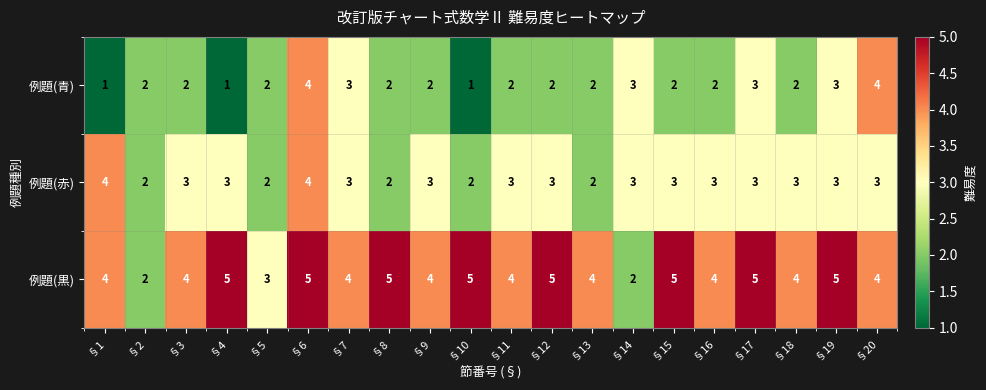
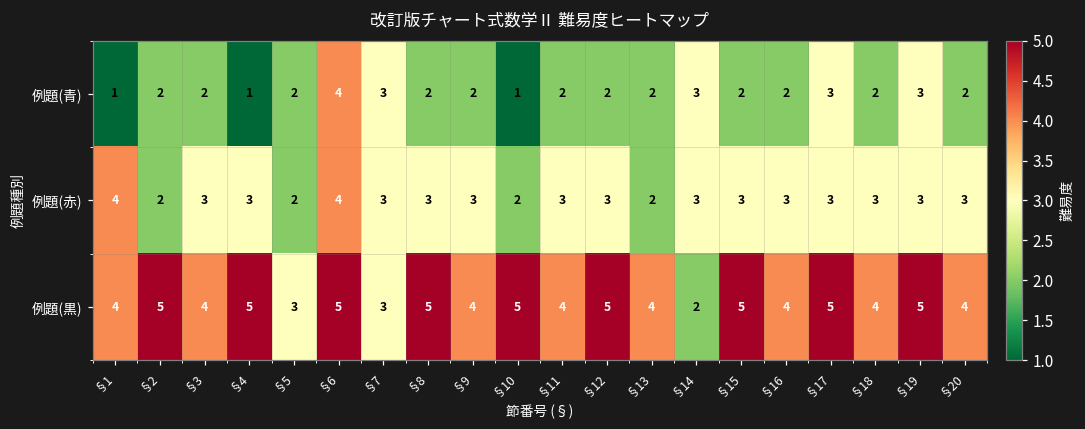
  {
    "例題(青)": {
      "§1": 1,
      "§2": 2,
      "§3": 2,
      "§4": 1,
      "§5": 2,
      "§6": 4,
      "§7": 3,
      "§8": 2,
      "§9": 2,
      "§10": 1,
      "§11": 2,
      "§12": 2,
      "§13": 2,
      "§14": 3,
      "§15": 2,
      "§16": 2,
      "§17": 3,
      "§18": 2,
      "§19": 3,
-     "§20": 4
+     "§20": 2
    },
    "例題(赤)": {
      "§1": 4,
      "§2": 2,
      "§3": 3,
      "§4": 3,
      "§5": 2,
      "§6": 4,
      "§7": 3,
-     "§8": 2,
+     "§8": 3,
      "§9": 3,
      "§10": 2,
      "§11": 3,
      "§12": 3,
      "§13": 2,
      "§14": 3,
      "§15": 3,
      "§16": 3,
      "§17": 3,
      "§18": 3,
      "§19": 3,
      "§20": 3
    },
    "例題(黒)": {
      "§1": 4,
-     "§2": 2,
+     "§2": 5,
      "§3": 4,
      "§4": 5,
      "§5": 3,
      "§6": 5,
-     "§7": 4,
+     "§7": 3,
      "§8": 5,
      "§9": 4,
      "§10": 5,
      "§11": 4,
      "§12": 5,
      "§13": 4,
      "§14": 2,
      "§15": 5,
      "§16": 4,
      "§17": 5,
      "§18": 4,
      "§19": 5,
      "§20": 4
    }
  }
